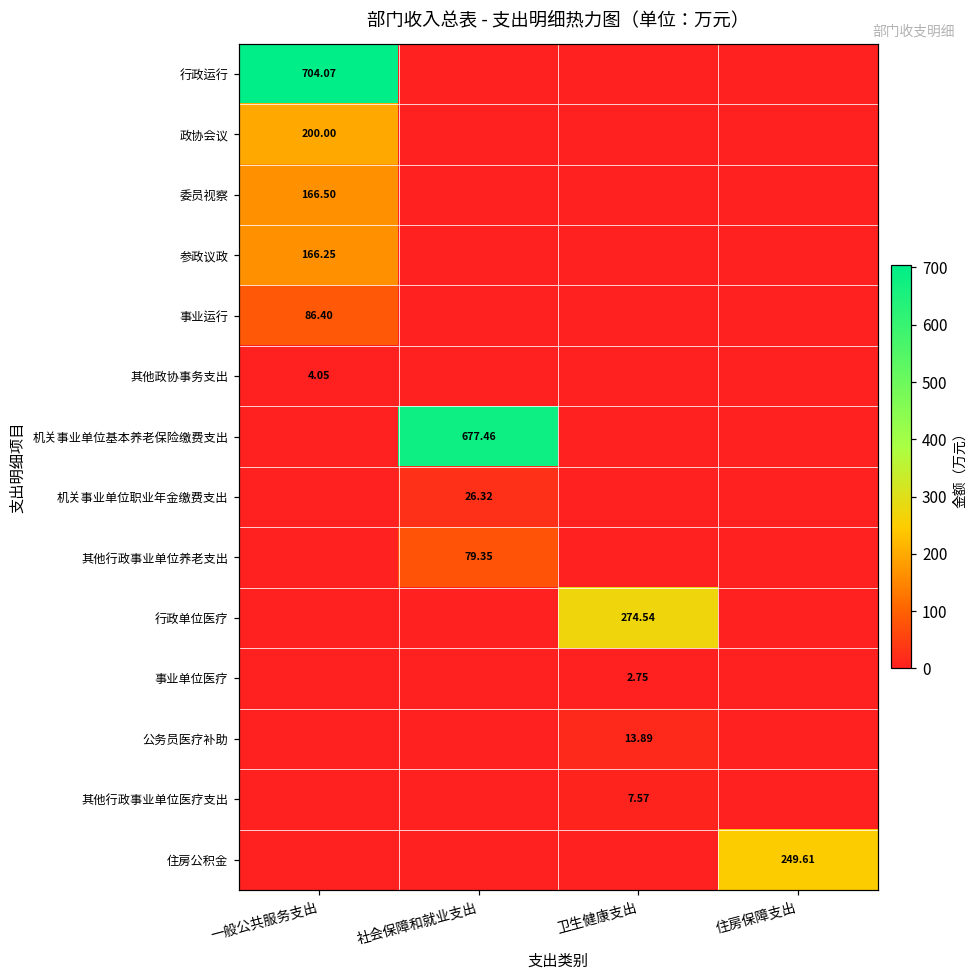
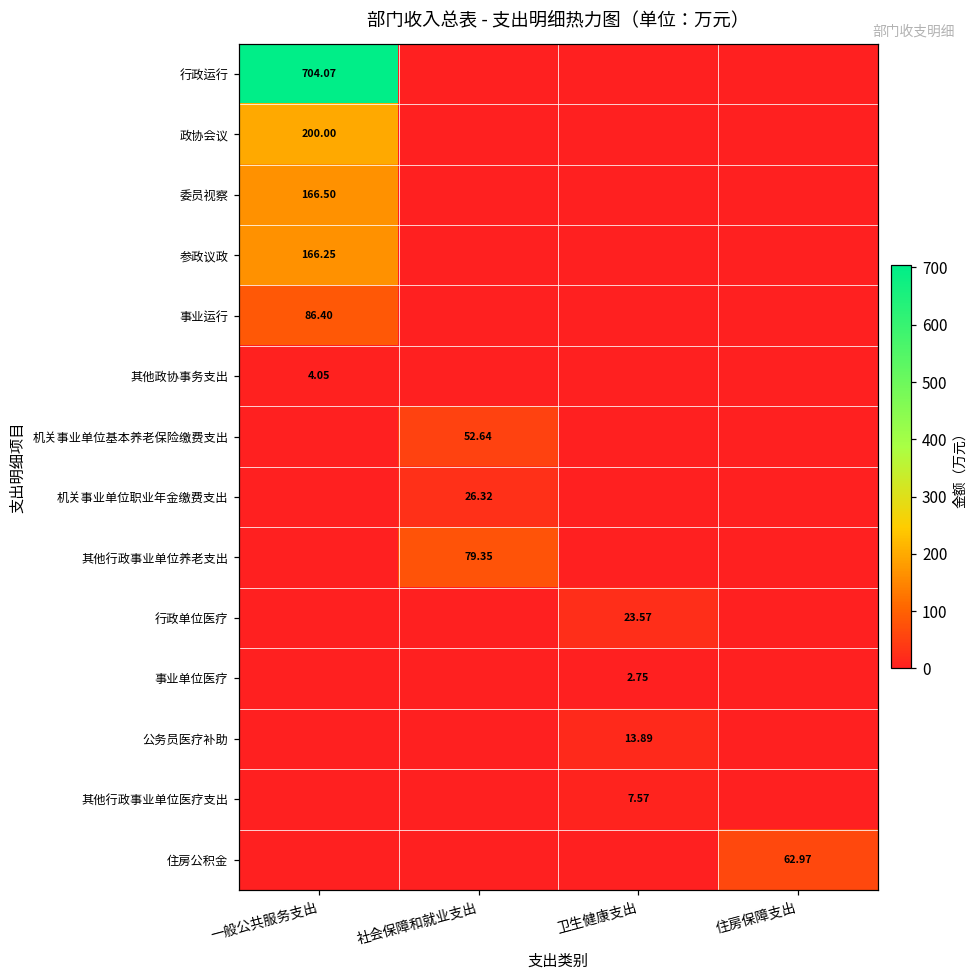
  {
    "行政运行": {
      "一般公共服务支出": 704.07
    },
    "政协会议": {
      "一般公共服务支出": 200.00
    },
    "委员视察": {
      "一般公共服务支出": 166.50
    },
    "参政议政": {
      "一般公共服务支出": 166.25
    },
    "事业运行": {
      "一般公共服务支出": 86.40
    },
    "其他政协事务支出": {
      "一般公共服务支出": 4.05
    },
    "机关事业单位基本养老保险缴费支出": {
-     "社会保障和就业支出": 677.46
+     "社会保障和就业支出": 52.64
    },
    "机关事业单位职业年金缴费支出": {
      "社会保障和就业支出": 26.32
    },
    "其他行政事业单位养老支出": {
      "社会保障和就业支出": 79.35
    },
    "行政单位医疗": {
-     "卫生健康支出": 274.54
+     "卫生健康支出": 23.57
    },
    "事业单位医疗": {
      "卫生健康支出": 2.75
    },
    "公务员医疗补助": {
      "卫生健康支出": 13.89
    },
    "其他行政事业单位医疗支出": {
      "卫生健康支出": 7.57
    },
    "住房公积金": {
-     "住房保障支出": 249.61
+     "住房保障支出": 62.97
    }
  }
